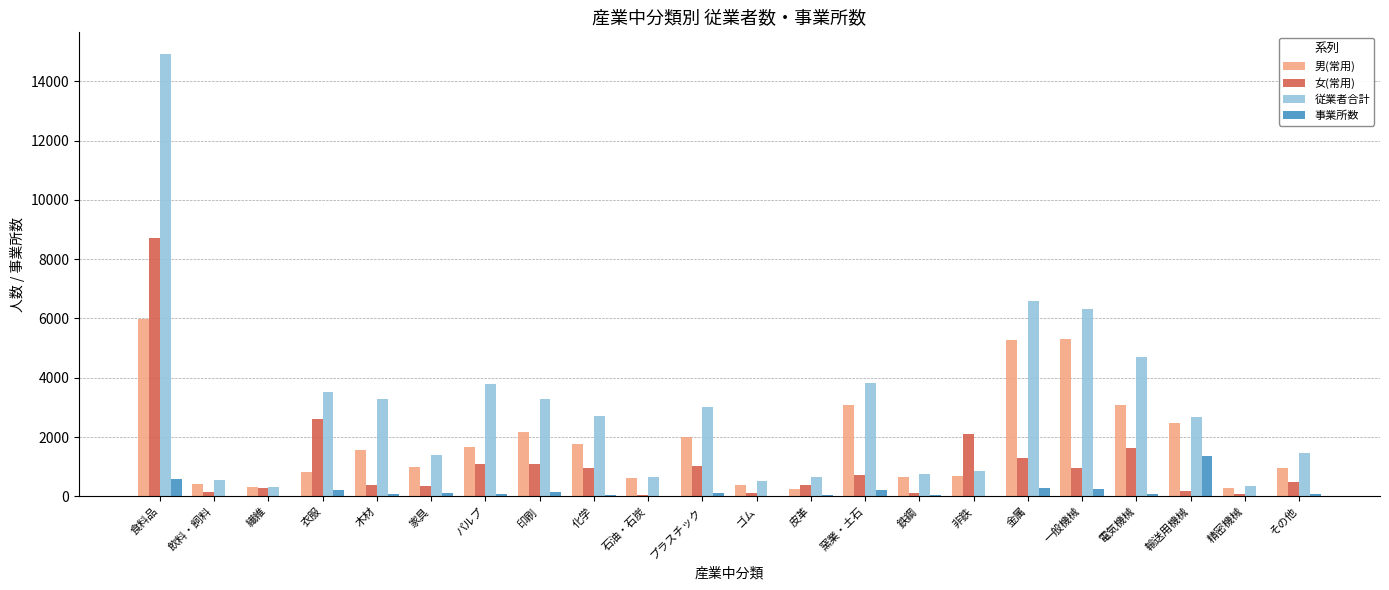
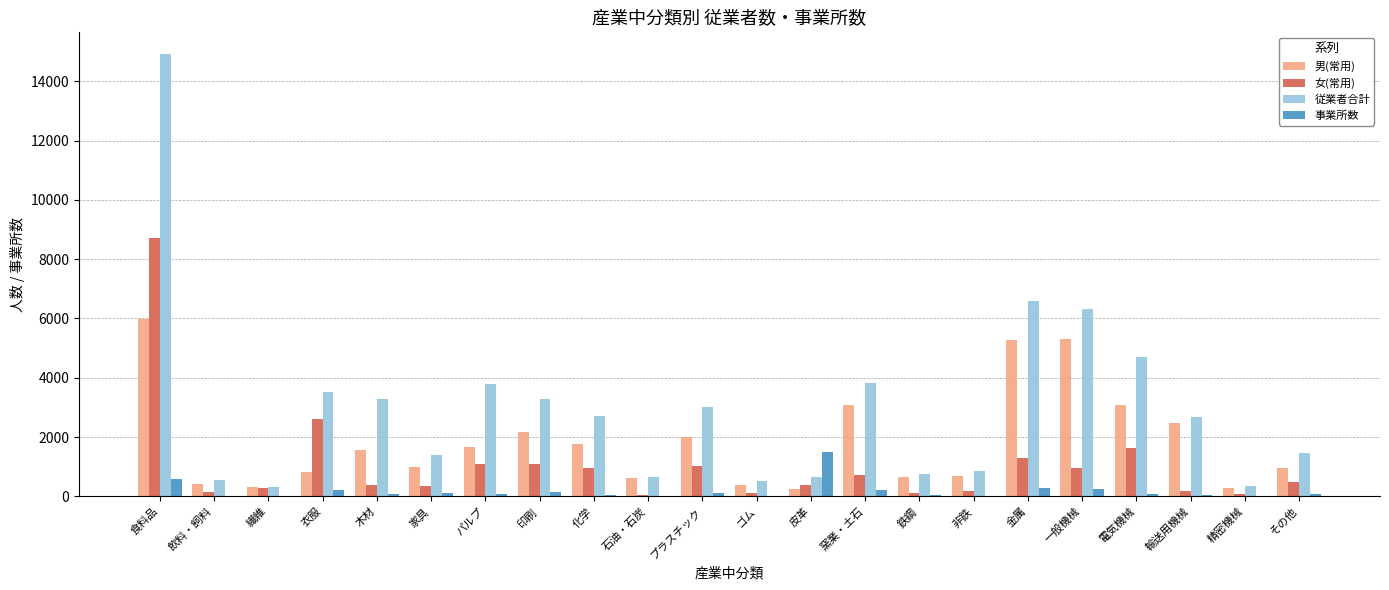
  {
    "男(常用)": {
      "食料品": 6000,
      "飲料・飼料": 400,
      "繊維": 300,
      "衣服": 800,
      "木材": 1600,
      "家具": 1000,
      "パルプ": 1700,
      "印刷": 2200,
      "化学": 1800,
      "石油・石炭": 600,
      "プラスチック": 2000,
      "ゴム": 400,
      "皮革": 300,
      "窯業・土石": 3100,
      "鉄鋼": 600,
      "非鉄": 700,
      "金属": 5300,
      "一般機械": 5300,
      "電気機械": 3100,
      "輸送用機械": 2500,
      "精密機械": 300,
      "その他": 900
    },
    "女(常用)": {
      "食料品": 8700,
      "飲料・飼料": 100,
      "繊維": 300,
      "衣服": 2600,
      "木材": 400,
      "家具": 400,
      "パルプ": 1100,
      "印刷": 1100,
      "化学": 900,
      "プラスチック": 1000,
      "ゴム": 100,
      "皮革": 400,
      "窯業・土石": 700,
      "鉄鋼": 100,
-     "非鉄": 2100,
+     "非鉄": 200,
      "金属": 1300,
      "一般機械": 1000,
      "電気機械": 1600,
      "輸送用機械": 200,
      "その他": 500
    },
    "従業者合計": {
      "食料品": 14900,
      "飲料・飼料": 600,
      "繊維": 300,
      "衣服": 3500,
      "木材": 3300,
      "家具": 1400,
      "パルプ": 3800,
      "印刷": 3300,
      "化学": 2700,
      "石油・石炭": 700,
      "プラスチック": 3000,
      "ゴム": 500,
      "皮革": 700,
      "窯業・土石": 3800,
      "鉄鋼": 800,
      "非鉄": 900,
      "金属": 6600,
      "一般機械": 6300,
      "電気機械": 4700,
      "輸送用機械": 2700,
      "精密機械": 400,
      "その他": 1500
    },
    "事業所数": {
      "食料品": 600,
      "衣服": 200,
      "木材": 100,
      "家具": 100,
      "パルプ": 100,
      "印刷": 100,
      "プラスチック": 100,
-     "皮革": 0,
+     "皮革": 1500,
      "窯業・土石": 200,
      "金属": 300,
      "一般機械": 200,
-     "輸送用機械": 1400,
+     "輸送用機械": 100,
      "その他": 100
    }
  }
